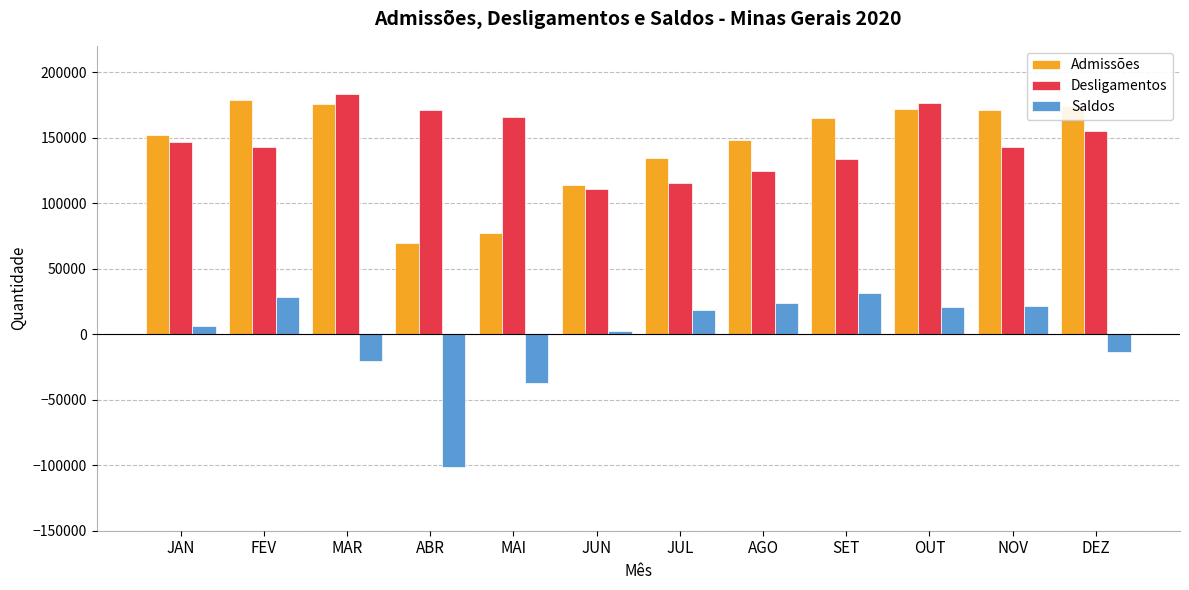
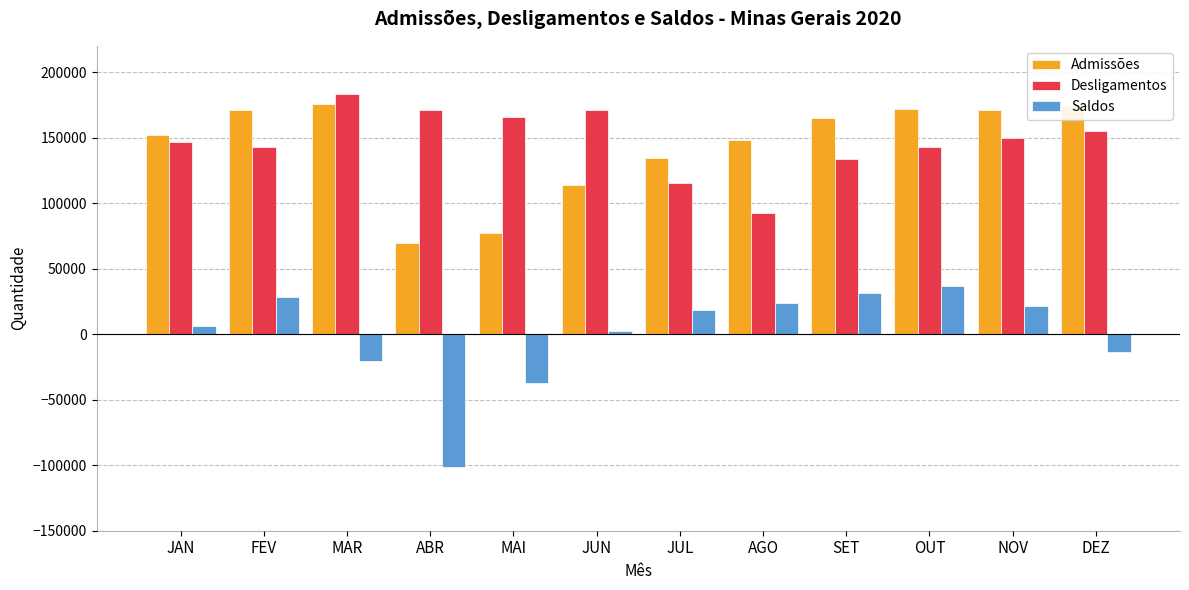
  {
    "Admissões": {
      "JAN": 152000,
-     "FEV": 179000,
+     "FEV": 171000,
      "MAR": 175000,
      "ABR": 69000,
      "MAI": 77000,
      "JUN": 114000,
      "JUL": 134000,
      "AGO": 148000,
      "SET": 165000,
      "OUT": 172000,
      "NOV": 171000
    },
    "Desligamentos": {
      "JAN": 146000,
      "FEV": 143000,
      "MAR": 183000,
      "ABR": 171000,
      "MAI": 166000,
-     "JUN": 111000,
+     "JUN": 171000,
      "JUL": 116000,
-     "AGO": 124000,
+     "AGO": 92000,
      "SET": 133000,
-     "OUT": 176000,
-     "NOV": 143000,
+     "OUT": 143000,
+     "NOV": 150000,
      "DEZ": 155000
    },
    "Saldos": {
      "JAN": 6000,
      "FEV": 28000,
      "MAR": -20000,
      "ABR": -101000,
      "MAI": -38000,
      "JUN": 3000,
      "JUL": 19000,
      "AGO": 24000,
      "SET": 31000,
-     "OUT": 21000,
+     "OUT": 37000,
      "NOV": 22000,
      "DEZ": -13000
    }
  }
